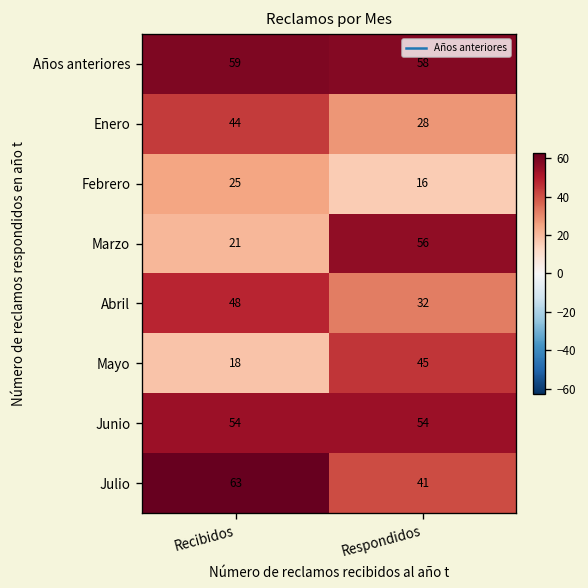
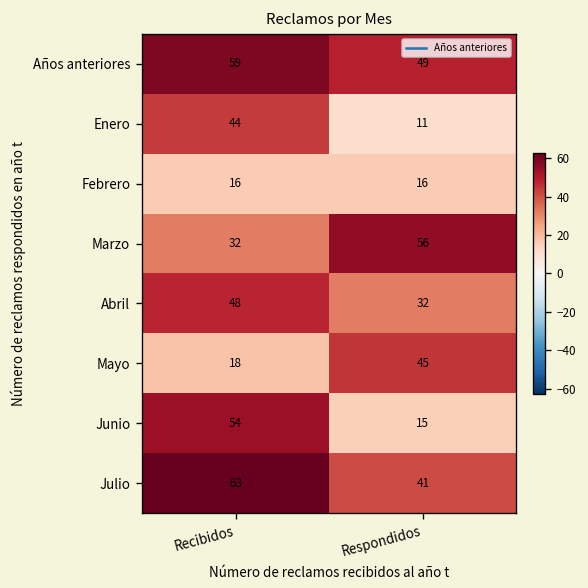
  {
    "Años anteriores": {
      "Recibidos": 59,
-     "Respondidos": 58
+     "Respondidos": 49
    },
    "Enero": {
      "Recibidos": 44,
-     "Respondidos": 28
+     "Respondidos": 11
    },
    "Febrero": {
-     "Recibidos": 25,
+     "Recibidos": 16,
      "Respondidos": 16
    },
    "Marzo": {
-     "Recibidos": 21,
+     "Recibidos": 32,
      "Respondidos": 56
    },
    "Abril": {
      "Recibidos": 48,
      "Respondidos": 32
    },
    "Mayo": {
      "Recibidos": 18,
      "Respondidos": 45
    },
    "Junio": {
      "Recibidos": 54,
-     "Respondidos": 54
+     "Respondidos": 15
    },
    "Julio": {
      "Recibidos": 63,
      "Respondidos": 41
    }
  }
